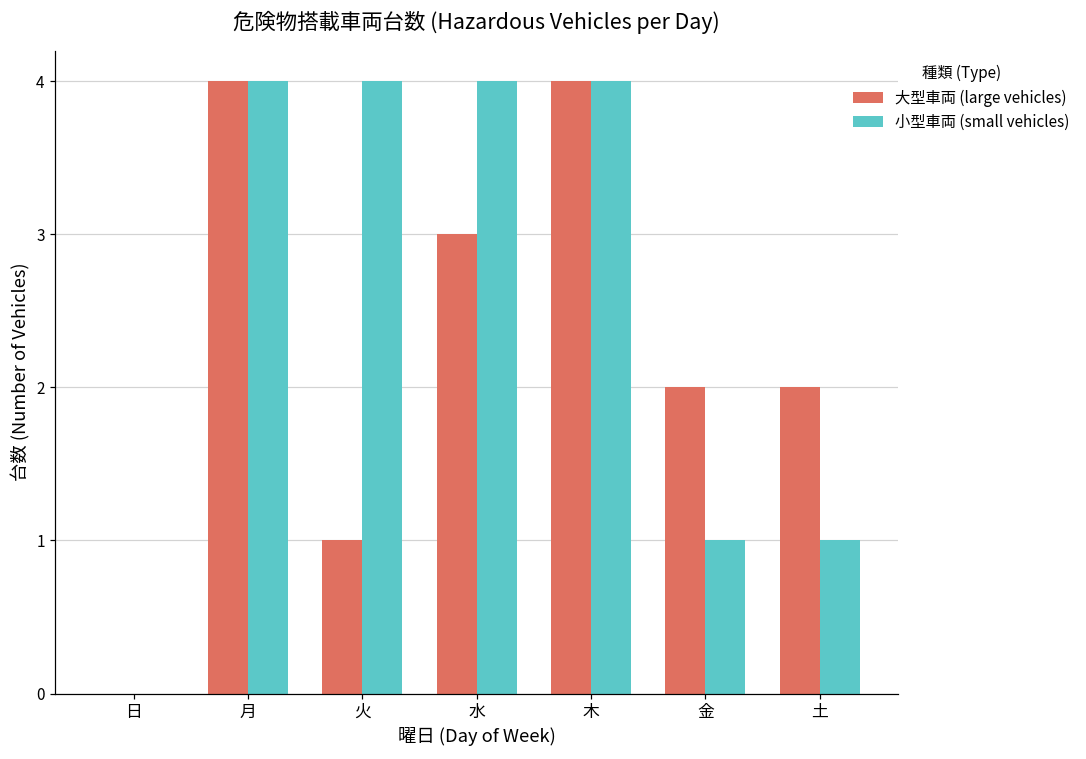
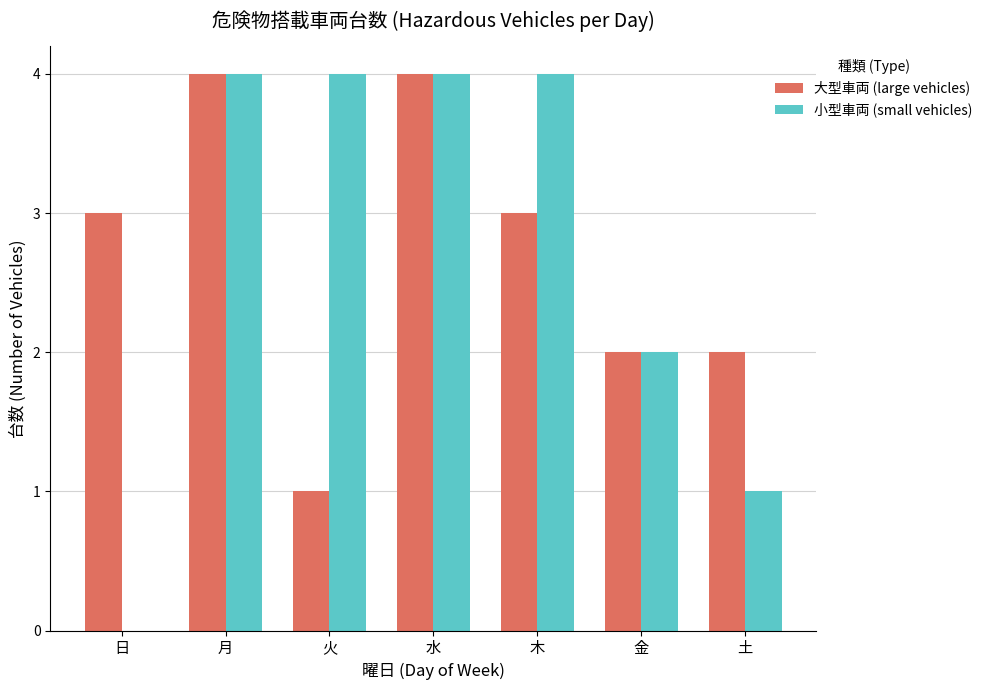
  {
    "大型車両 (large vehicles)": {
-     "日": 0,
+     "日": 3,
      "月": 4,
      "火": 1,
-     "水": 3,
-     "木": 4,
+     "水": 4,
+     "木": 3,
      "金": 2,
      "土": 2
    },
    "小型車両 (small vehicles)": {
      "日": 0,
      "月": 4,
      "火": 4,
      "水": 4,
      "木": 4,
-     "金": 1,
+     "金": 2,
      "土": 1
    }
  }
